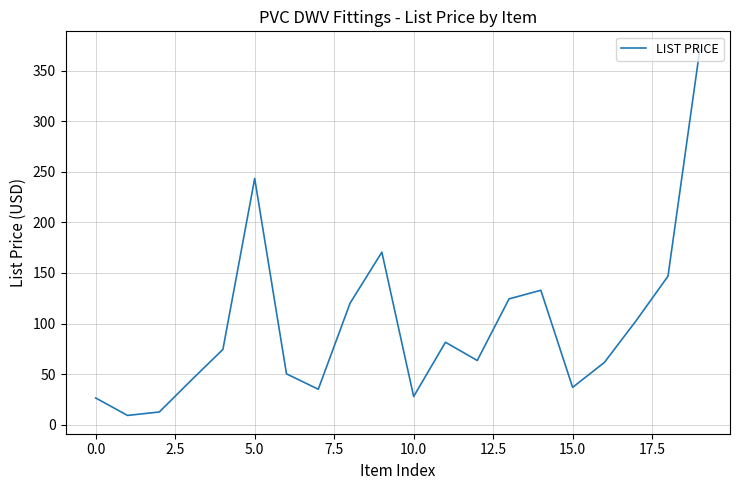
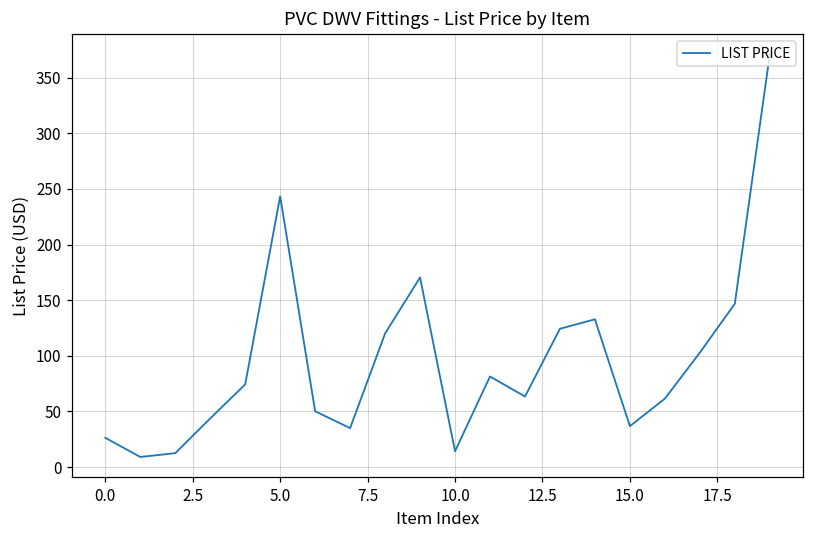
  {
    "0.0": 26,
    "5.0": 243,
-   "10.0": 28,
+   "10.0": 14,
    "15.0": 37
  }
